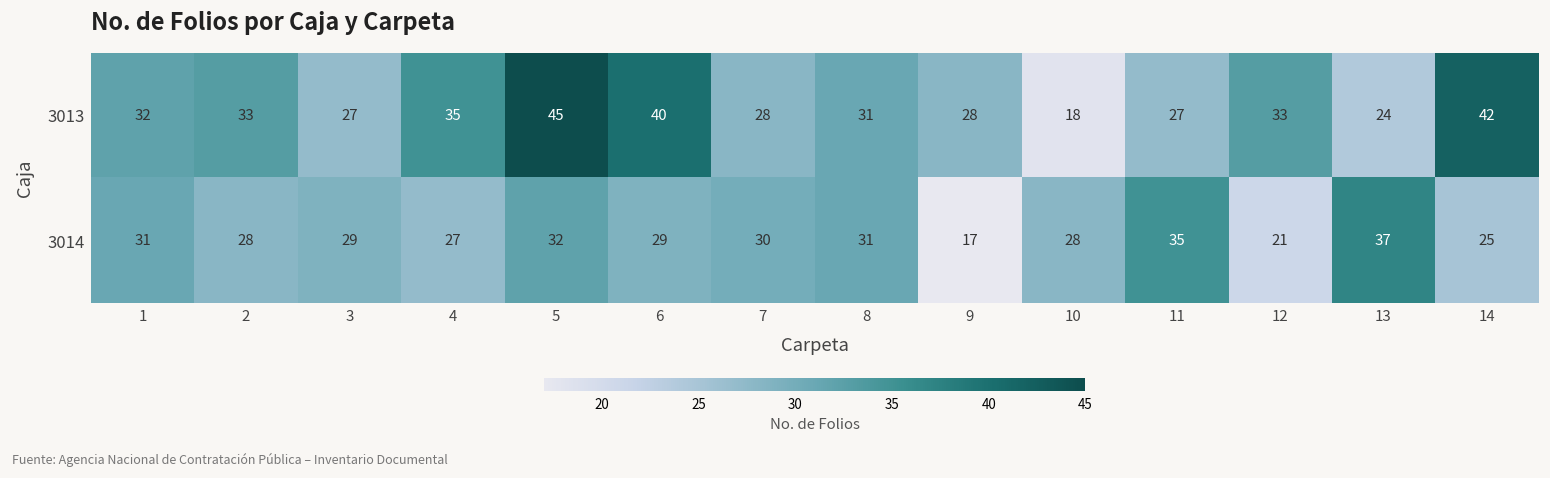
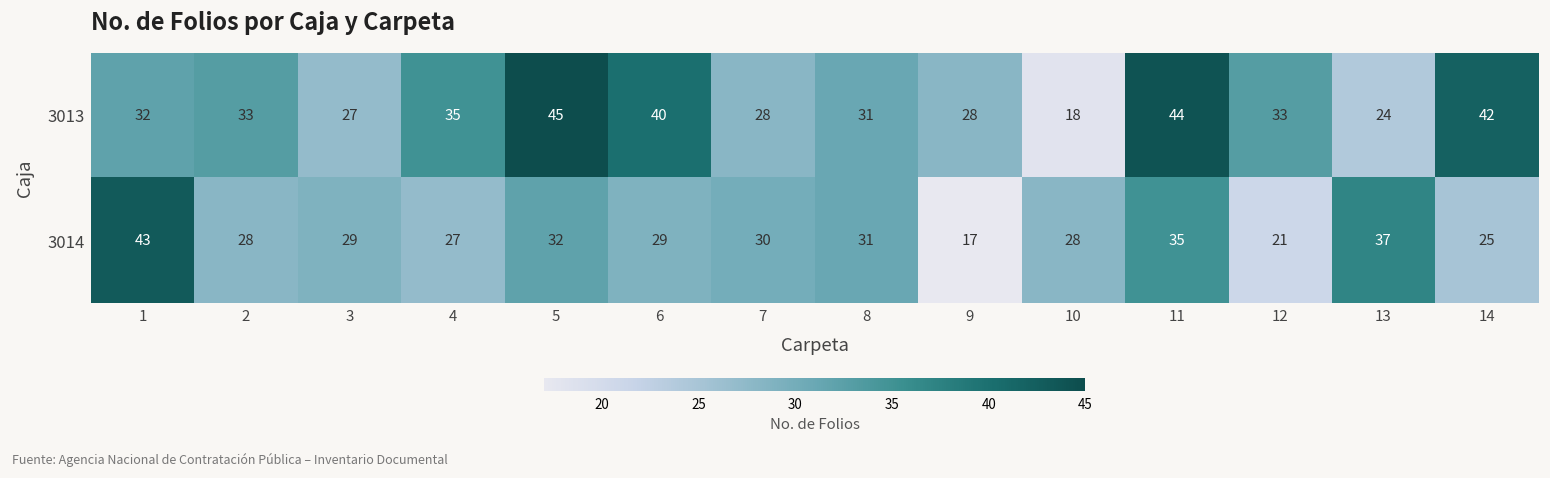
  {
    "3013": {
      "1": 32,
      "2": 33,
      "3": 27,
      "4": 35,
      "5": 45,
      "6": 40,
      "7": 28,
      "8": 31,
      "9": 28,
      "10": 18,
-     "11": 27,
+     "11": 44,
      "12": 33,
      "13": 24,
      "14": 42
    },
    "3014": {
-     "1": 31,
+     "1": 43,
      "2": 28,
      "3": 29,
      "4": 27,
      "5": 32,
      "6": 29,
      "7": 30,
      "8": 31,
      "9": 17,
      "10": 28,
      "11": 35,
      "12": 21,
      "13": 37,
      "14": 25
    }
  }
